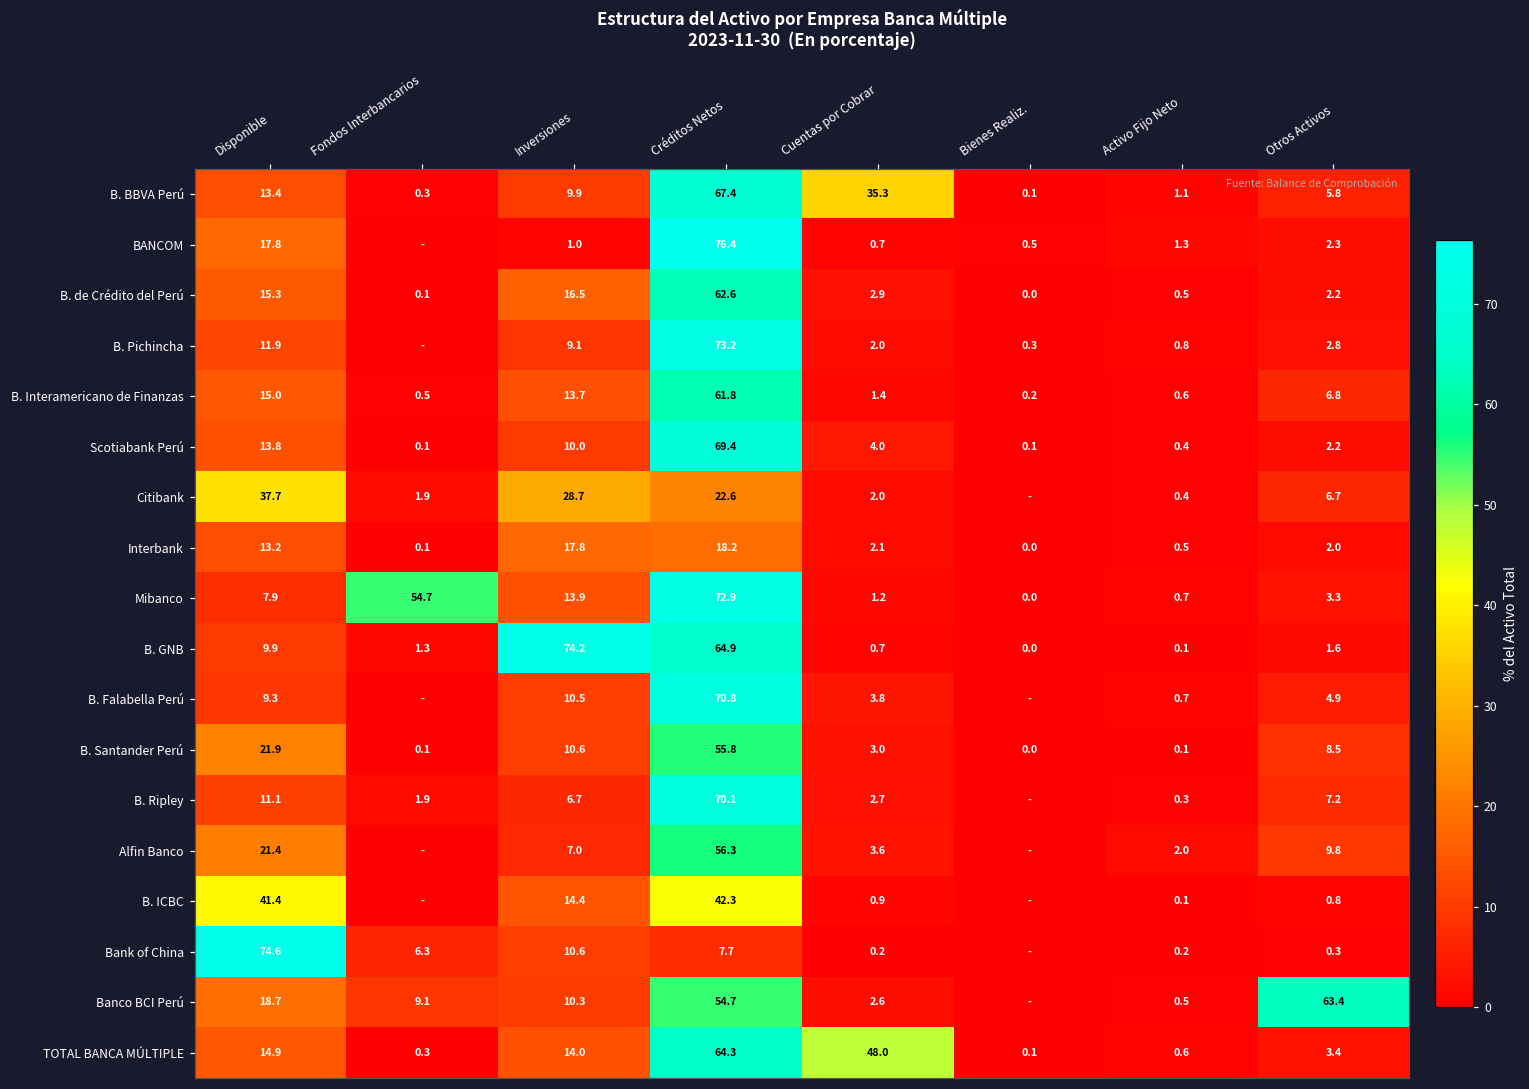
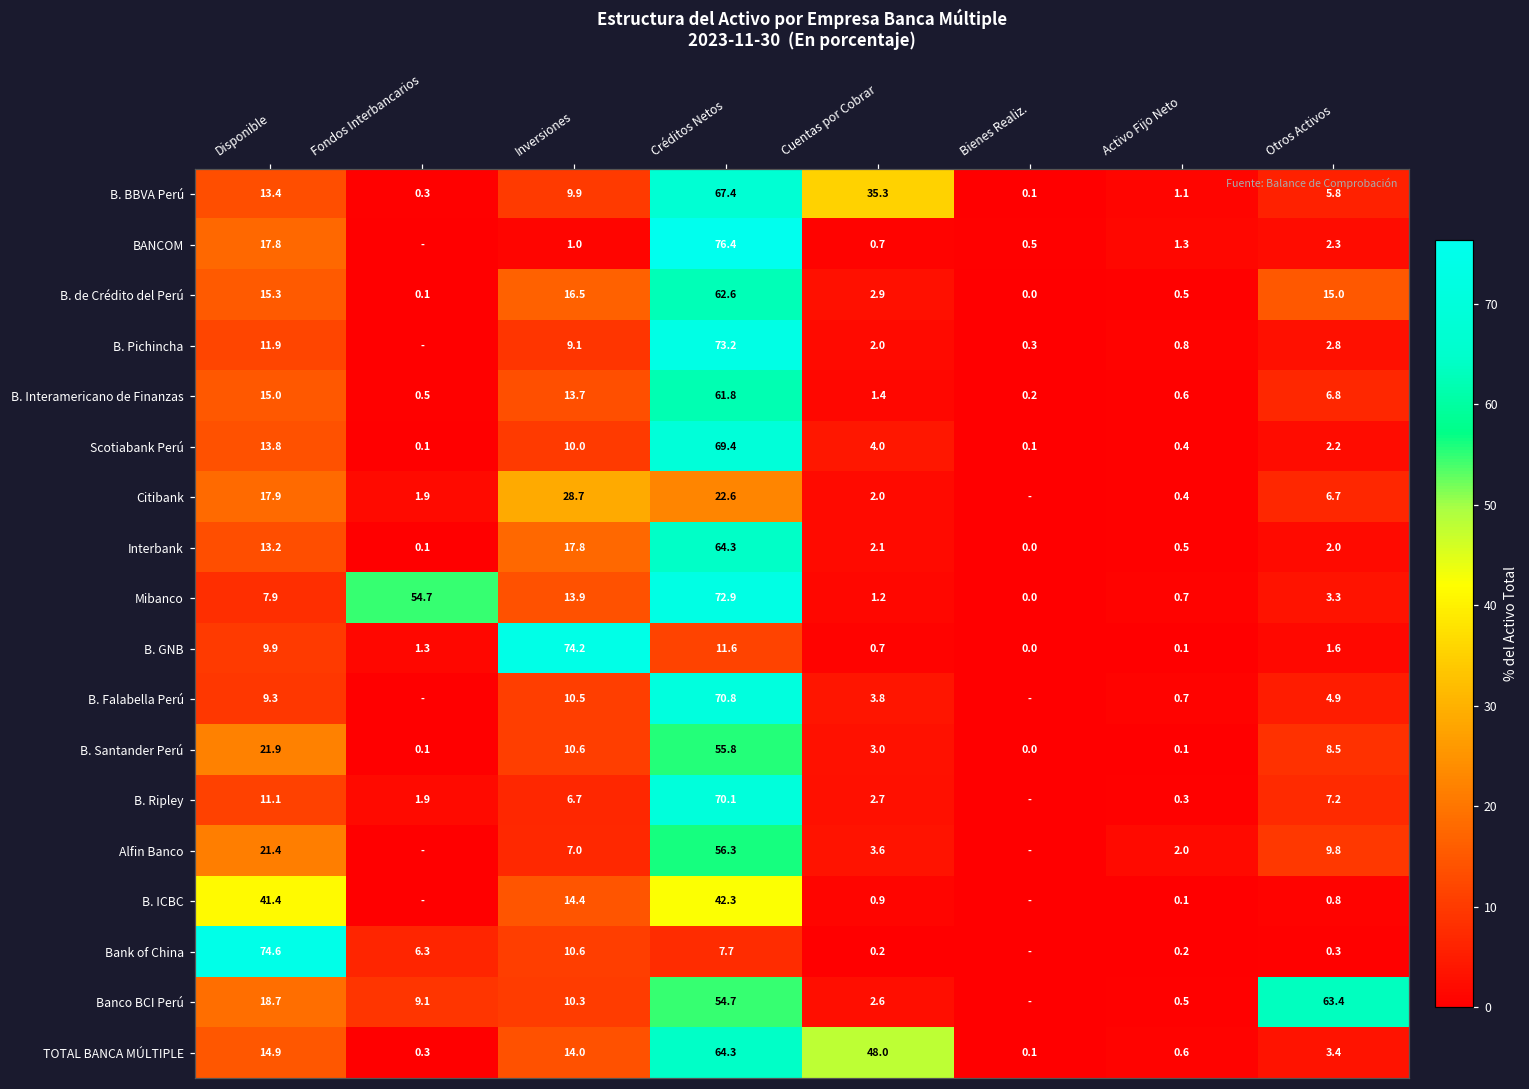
  {
    "B. BBVA Perú": {
      "Disponible": 13.4,
      "Fondos Interbancarios": 0.3,
      "Inversiones": 9.9,
      "Créditos Netos": 67.4,
      "Cuentas por Cobrar": 35.3,
      "Bienes Realiz.": 0.1,
      "Activo Fijo Neto": 1.1
    },
    "BANCOM": {
      "Disponible": 17.8,
      "Inversiones": 1.0,
      "Créditos Netos": 76.4,
      "Cuentas por Cobrar": 0.7,
      "Bienes Realiz.": 0.5,
      "Activo Fijo Neto": 1.3,
      "Otros Activos": 2.3
    },
    "B. de Crédito del Perú": {
      "Disponible": 15.3,
      "Fondos Interbancarios": 0.1,
      "Inversiones": 16.5,
      "Créditos Netos": 62.6,
      "Cuentas por Cobrar": 2.9,
      "Bienes Realiz.": 0.0,
      "Activo Fijo Neto": 0.5,
-     "Otros Activos": 2.2
+     "Otros Activos": 15.0
    },
    "B. Pichincha": {
      "Disponible": 11.9,
      "Inversiones": 9.1,
      "Créditos Netos": 73.2,
      "Cuentas por Cobrar": 2.0,
      "Bienes Realiz.": 0.3,
      "Activo Fijo Neto": 0.8,
      "Otros Activos": 2.8
    },
    "B. Interamericano de Finanzas": {
      "Disponible": 15.0,
      "Fondos Interbancarios": 0.5,
      "Inversiones": 13.7,
      "Créditos Netos": 61.8,
      "Cuentas por Cobrar": 1.4,
      "Bienes Realiz.": 0.2,
      "Activo Fijo Neto": 0.6,
      "Otros Activos": 6.8
    },
    "Scotiabank Perú": {
      "Disponible": 13.8,
      "Fondos Interbancarios": 0.1,
      "Inversiones": 10.0,
      "Créditos Netos": 69.4,
      "Cuentas por Cobrar": 4.0,
      "Bienes Realiz.": 0.1,
      "Activo Fijo Neto": 0.4,
      "Otros Activos": 2.2
    },
    "Citibank": {
-     "Disponible": 37.7,
+     "Disponible": 17.9,
      "Fondos Interbancarios": 1.9,
      "Inversiones": 28.7,
      "Créditos Netos": 22.6,
      "Cuentas por Cobrar": 2.0,
      "Activo Fijo Neto": 0.4,
      "Otros Activos": 6.7
    },
    "Interbank": {
      "Disponible": 13.2,
      "Fondos Interbancarios": 0.1,
      "Inversiones": 17.8,
-     "Créditos Netos": 18.2,
+     "Créditos Netos": 64.3,
      "Cuentas por Cobrar": 2.1,
      "Bienes Realiz.": 0.0,
      "Activo Fijo Neto": 0.5,
      "Otros Activos": 2.0
    },
    "Mibanco": {
      "Disponible": 7.9,
      "Fondos Interbancarios": 54.7,
      "Inversiones": 13.9,
      "Créditos Netos": 72.9,
      "Cuentas por Cobrar": 1.2,
      "Bienes Realiz.": 0.0,
      "Activo Fijo Neto": 0.7,
      "Otros Activos": 3.3
    },
    "B. GNB": {
      "Disponible": 9.9,
      "Fondos Interbancarios": 1.3,
      "Inversiones": 74.2,
-     "Créditos Netos": 64.9,
+     "Créditos Netos": 11.6,
      "Cuentas por Cobrar": 0.7,
      "Bienes Realiz.": 0.0,
      "Activo Fijo Neto": 0.1,
      "Otros Activos": 1.6
    },
    "B. Falabella Perú": {
      "Disponible": 9.3,
      "Inversiones": 10.5,
      "Créditos Netos": 70.8,
      "Cuentas por Cobrar": 3.8,
      "Activo Fijo Neto": 0.7,
      "Otros Activos": 4.9
    },
    "B. Santander Perú": {
      "Disponible": 21.9,
      "Fondos Interbancarios": 0.1,
      "Inversiones": 10.6,
      "Créditos Netos": 55.8,
      "Cuentas por Cobrar": 3.0,
      "Bienes Realiz.": 0.0,
      "Activo Fijo Neto": 0.1,
      "Otros Activos": 8.5
    },
    "B. Ripley": {
      "Disponible": 11.1,
      "Fondos Interbancarios": 1.9,
      "Inversiones": 6.7,
      "Créditos Netos": 70.1,
      "Cuentas por Cobrar": 2.7,
      "Activo Fijo Neto": 0.3,
      "Otros Activos": 7.2
    },
    "Alfin Banco": {
      "Disponible": 21.4,
      "Inversiones": 7.0,
      "Créditos Netos": 56.3,
      "Cuentas por Cobrar": 3.6,
      "Activo Fijo Neto": 2.0,
      "Otros Activos": 9.8
    },
    "B. ICBC": {
      "Disponible": 41.4,
      "Inversiones": 14.4,
      "Créditos Netos": 42.3,
      "Cuentas por Cobrar": 0.9,
      "Activo Fijo Neto": 0.1,
      "Otros Activos": 0.8
    },
    "Bank of China": {
      "Disponible": 74.6,
      "Fondos Interbancarios": 6.3,
      "Inversiones": 10.6,
      "Créditos Netos": 7.7,
      "Cuentas por Cobrar": 0.2,
      "Activo Fijo Neto": 0.2,
      "Otros Activos": 0.3
    },
    "Banco BCI Perú": {
      "Disponible": 18.7,
      "Fondos Interbancarios": 9.1,
      "Inversiones": 10.3,
      "Créditos Netos": 54.7,
      "Cuentas por Cobrar": 2.6,
      "Activo Fijo Neto": 0.5,
      "Otros Activos": 63.4
    },
    "TOTAL BANCA MÚLTIPLE": {
      "Disponible": 14.9,
      "Fondos Interbancarios": 0.3,
      "Inversiones": 14.0,
      "Créditos Netos": 64.3,
      "Cuentas por Cobrar": 48.0,
      "Bienes Realiz.": 0.1,
      "Activo Fijo Neto": 0.6,
      "Otros Activos": 3.4
    }
  }
